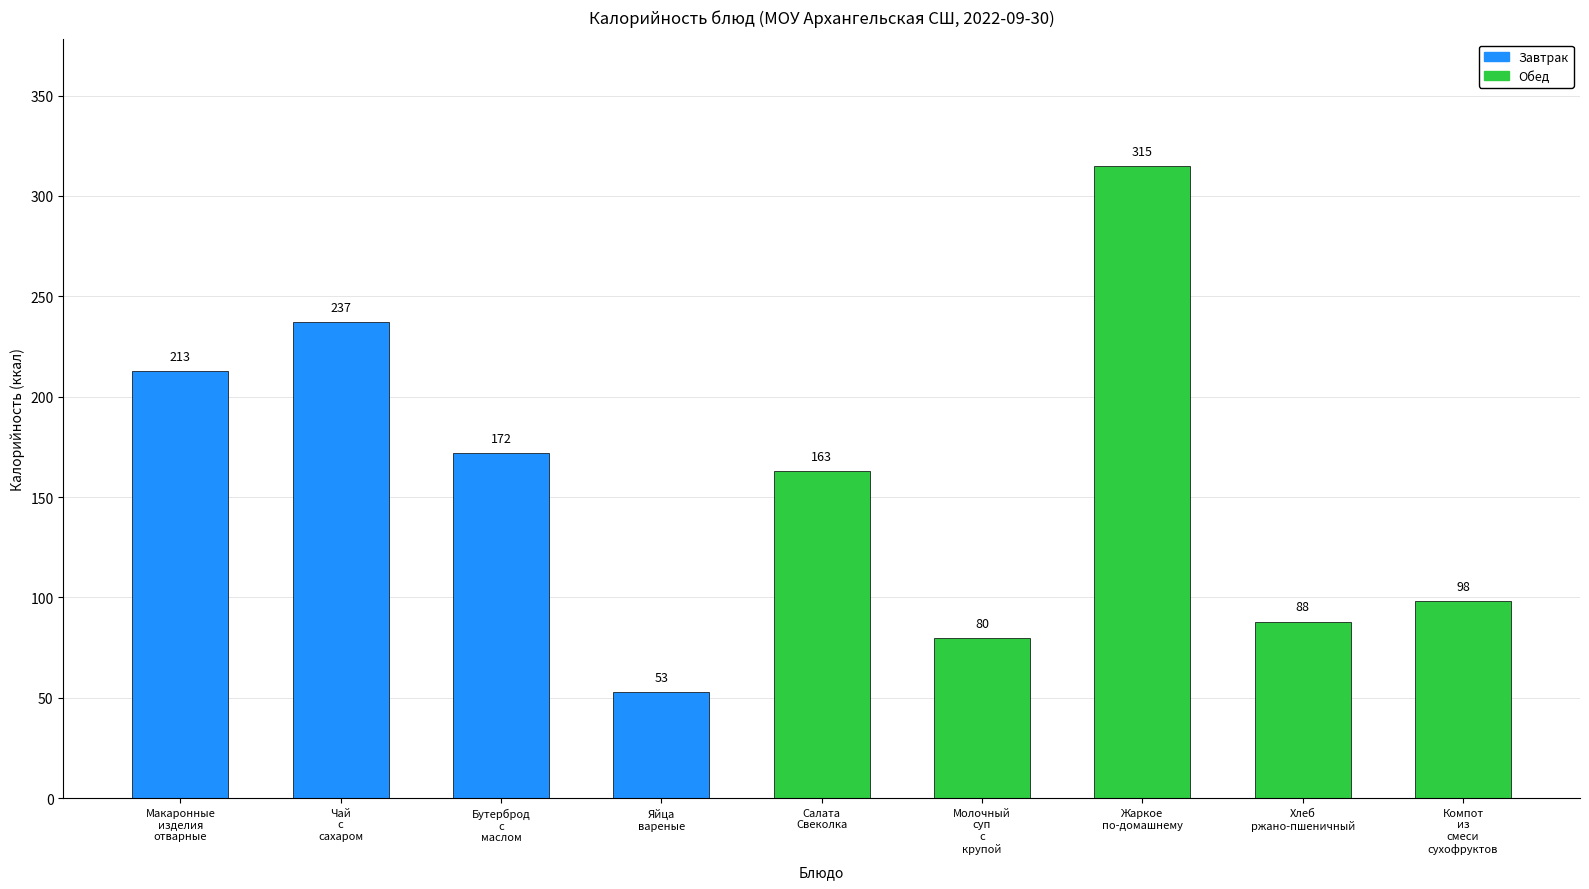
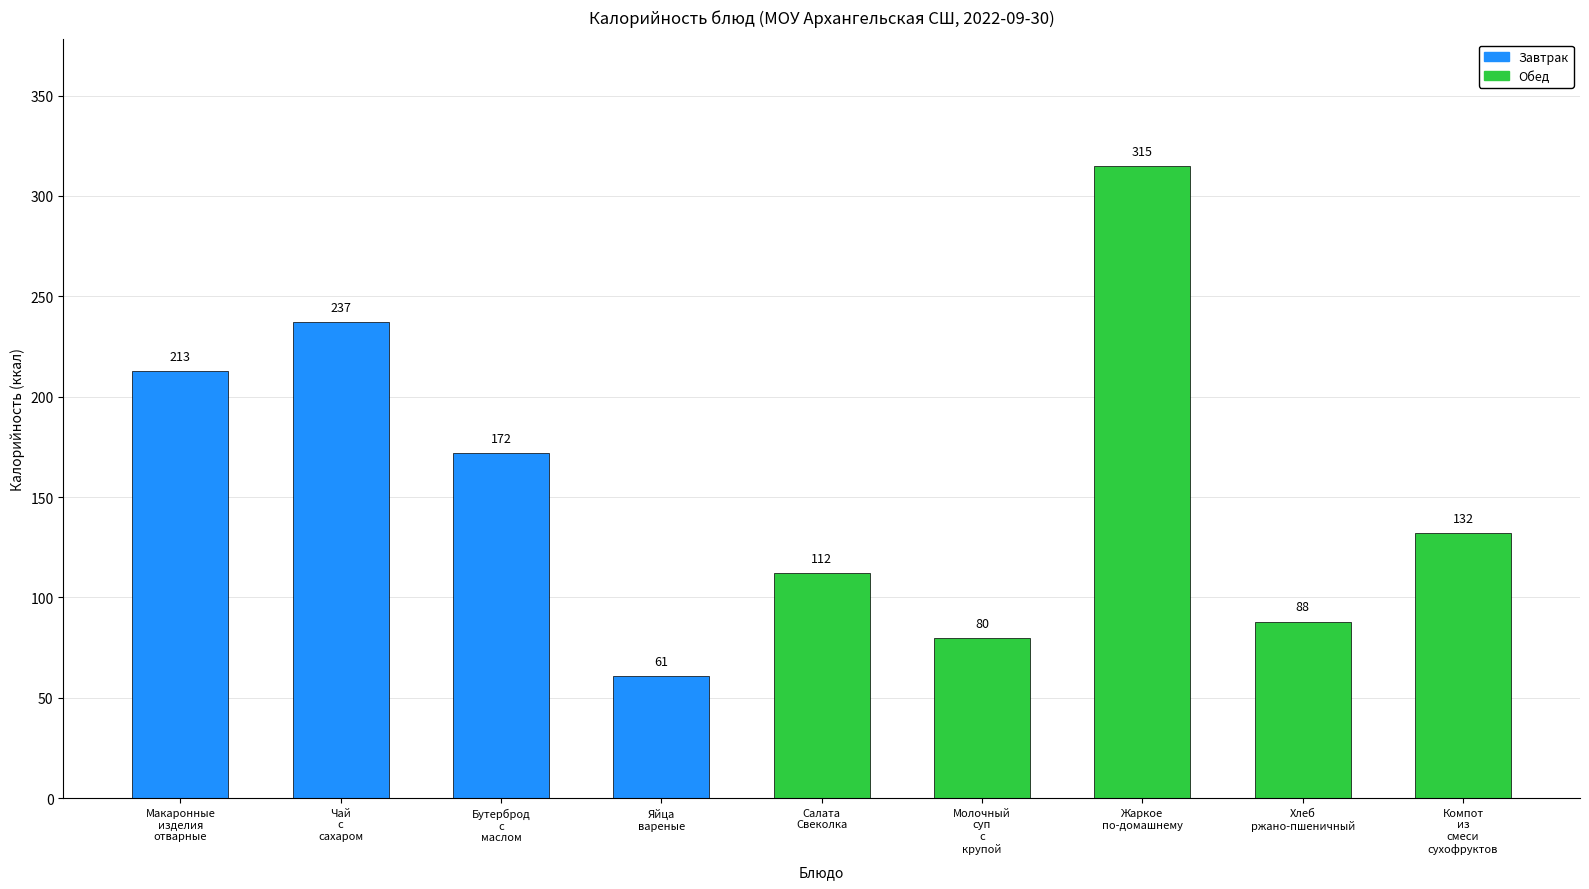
  {
    "Макаронные изделия отварные": 213,
    "Чай с сахаром": 237,
    "Бутерброд с маслом": 172,
-   "Яйца вареные": 53,
-   "Салата Свеколка": 163,
+   "Яйца вареные": 61,
+   "Салата Свеколка": 112,
    "Молочный суп с крупой": 80,
    "Жаркое по-домашнему": 315,
    "Хлеб ржано-пшеничный": 88,
-   "Компот из смеси сухофруктов": 98
+   "Компот из смеси сухофруктов": 132
  }
